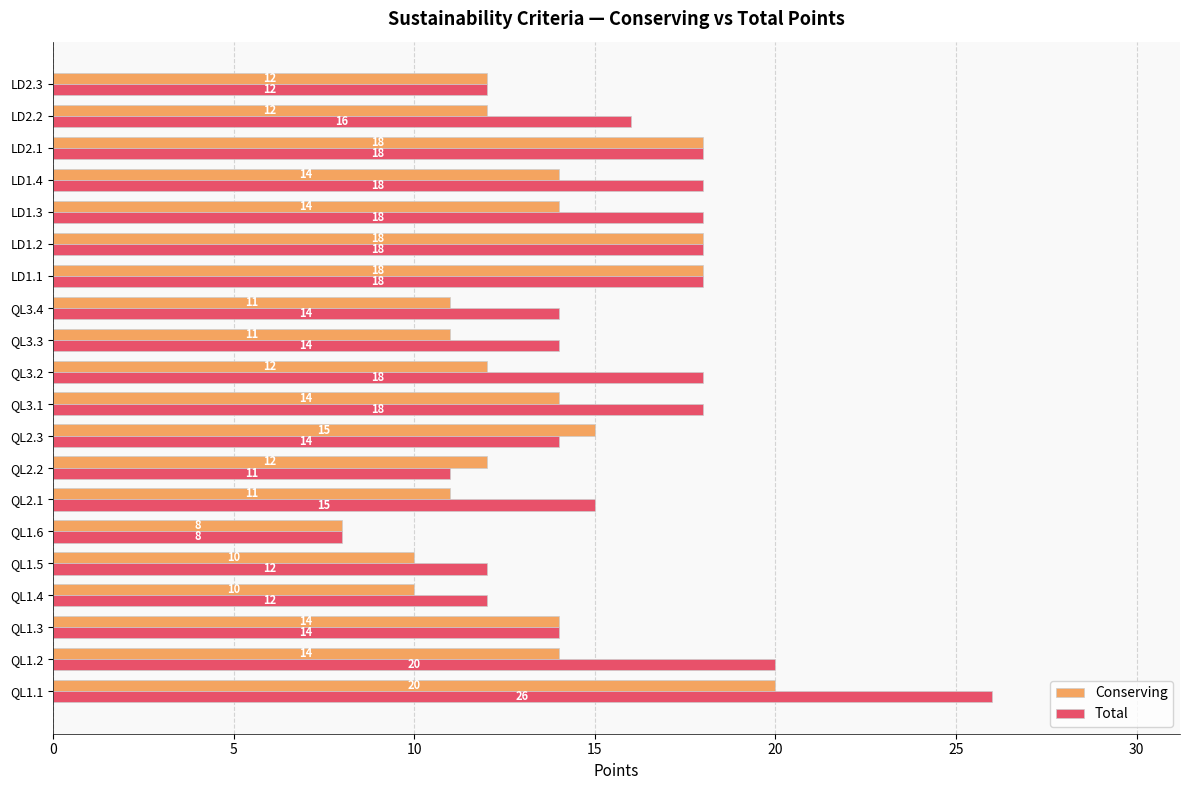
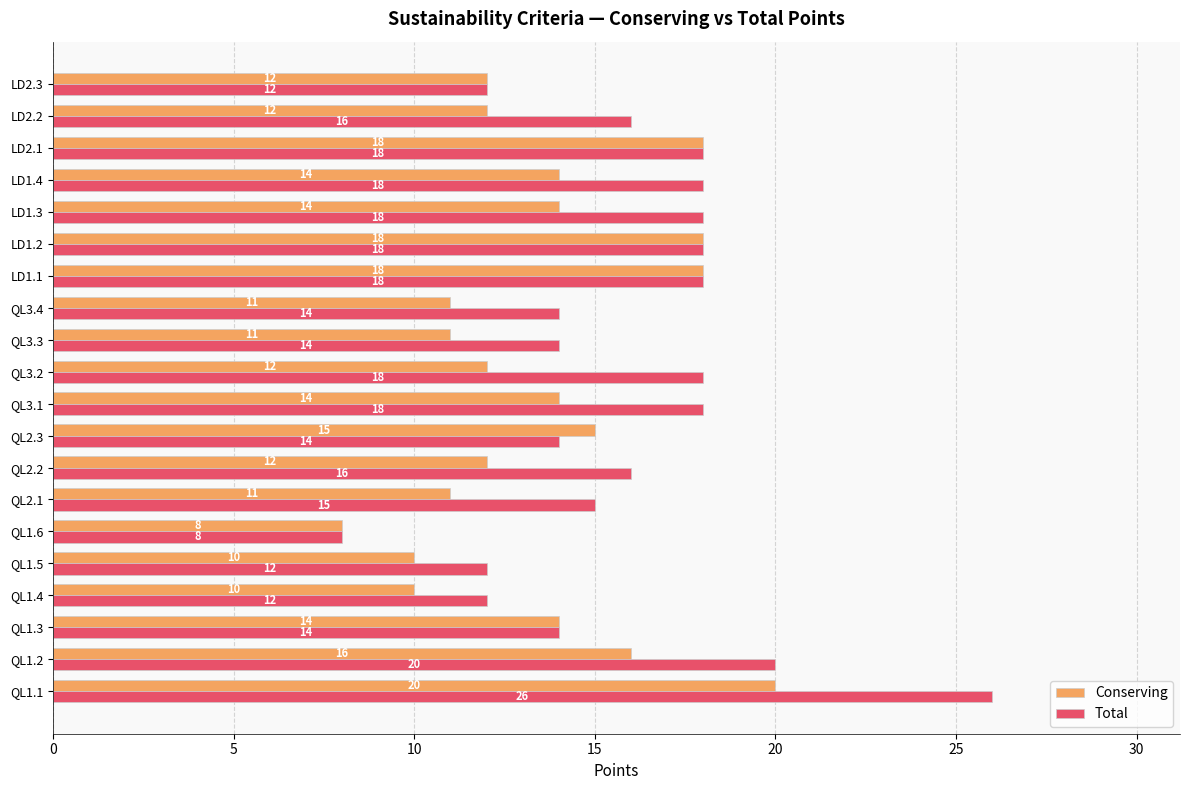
  {
    "Conserving": {
      "LD2.3": 12,
      "LD2.2": 12,
      "LD2.1": 18,
      "LD1.4": 14,
      "LD1.3": 14,
      "LD1.2": 18,
      "LD1.1": 18,
      "QL3.4": 11,
      "QL3.3": 11,
      "QL3.2": 12,
      "QL3.1": 14,
      "QL2.3": 15,
      "QL2.2": 12,
      "QL2.1": 11,
      "QL1.6": 8,
      "QL1.5": 10,
      "QL1.4": 10,
      "QL1.3": 14,
-     "QL1.2": 14,
+     "QL1.2": 16,
      "QL1.1": 20
    },
    "Total": {
      "LD2.3": 12,
      "LD2.2": 16,
      "LD2.1": 18,
      "LD1.4": 18,
      "LD1.3": 18,
      "LD1.2": 18,
      "LD1.1": 18,
      "QL3.4": 14,
      "QL3.3": 14,
      "QL3.2": 18,
      "QL3.1": 18,
      "QL2.3": 14,
-     "QL2.2": 11,
+     "QL2.2": 16,
      "QL2.1": 15,
      "QL1.6": 8,
      "QL1.5": 12,
      "QL1.4": 12,
      "QL1.3": 14,
      "QL1.2": 20,
      "QL1.1": 26
    }
  }
